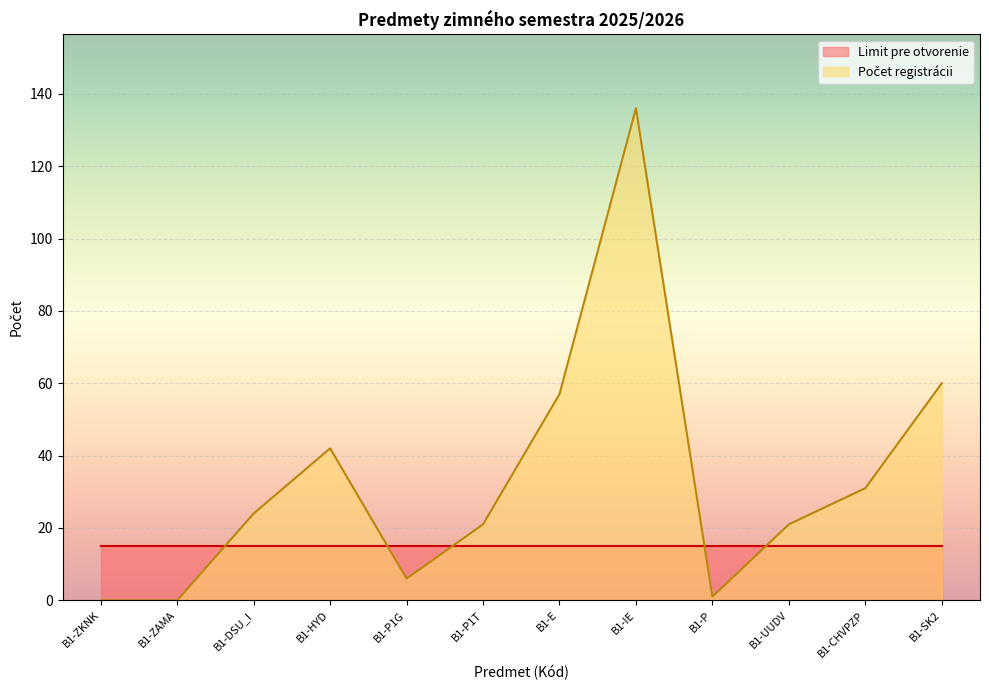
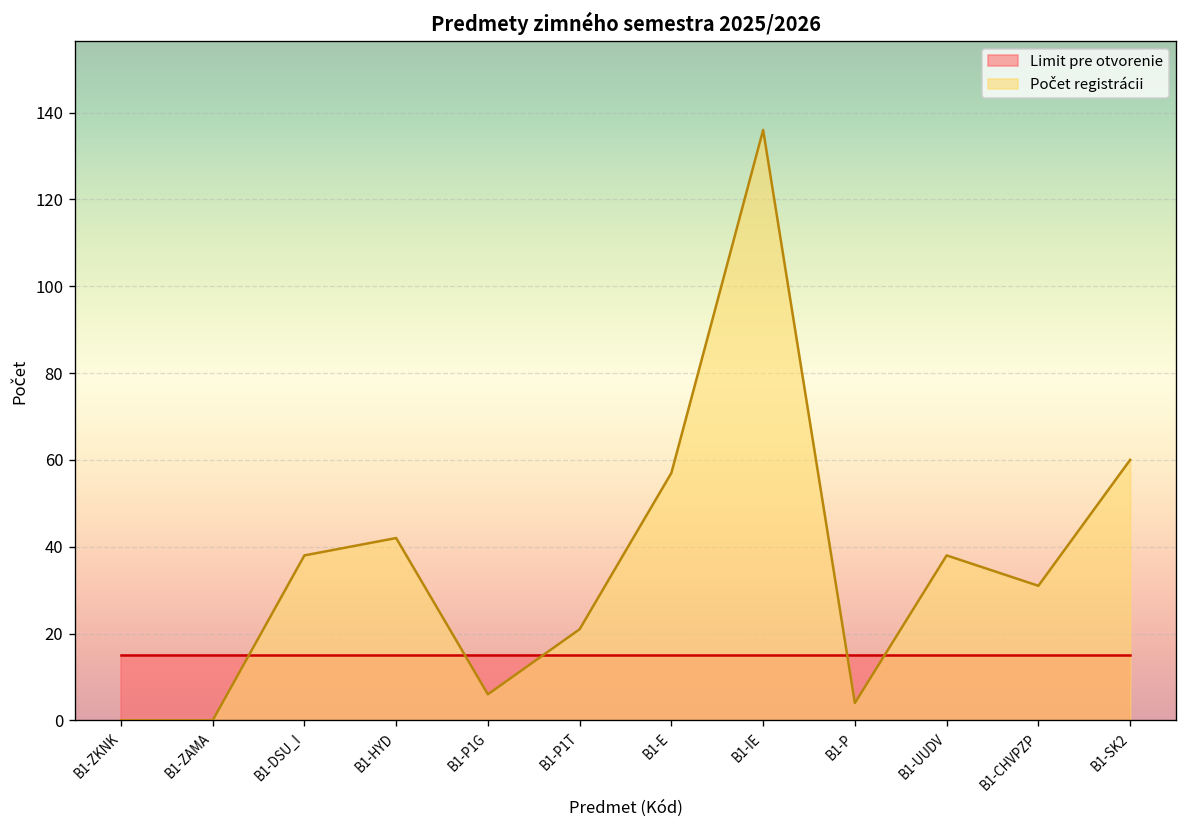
  {
    "Limit pre otvorenie": {
      "B1-ZKNK": 15,
      "B1-ZAMA": 15,
      "B1-DSU_I": 15,
      "B1-HYD": 15,
      "B1-P1G": 15,
      "B1-P1T": 15,
      "B1-E": 15,
      "B1-IE": 15,
      "B1-P": 15,
      "B1-UUDV": 15,
      "B1-CHVPZP": 15,
      "B1-SK2": 15
    },
    "Počet registrácii": {
      "B1-ZKNK": 0,
      "B1-ZAMA": 0,
-     "B1-DSU_I": 24,
+     "B1-DSU_I": 38,
      "B1-HYD": 42,
      "B1-P1G": 6,
      "B1-P1T": 21,
      "B1-E": 57,
      "B1-IE": 136,
-     "B1-P": 1,
-     "B1-UUDV": 21,
+     "B1-P": 4,
+     "B1-UUDV": 38,
      "B1-CHVPZP": 31,
      "B1-SK2": 60
    }
  }
